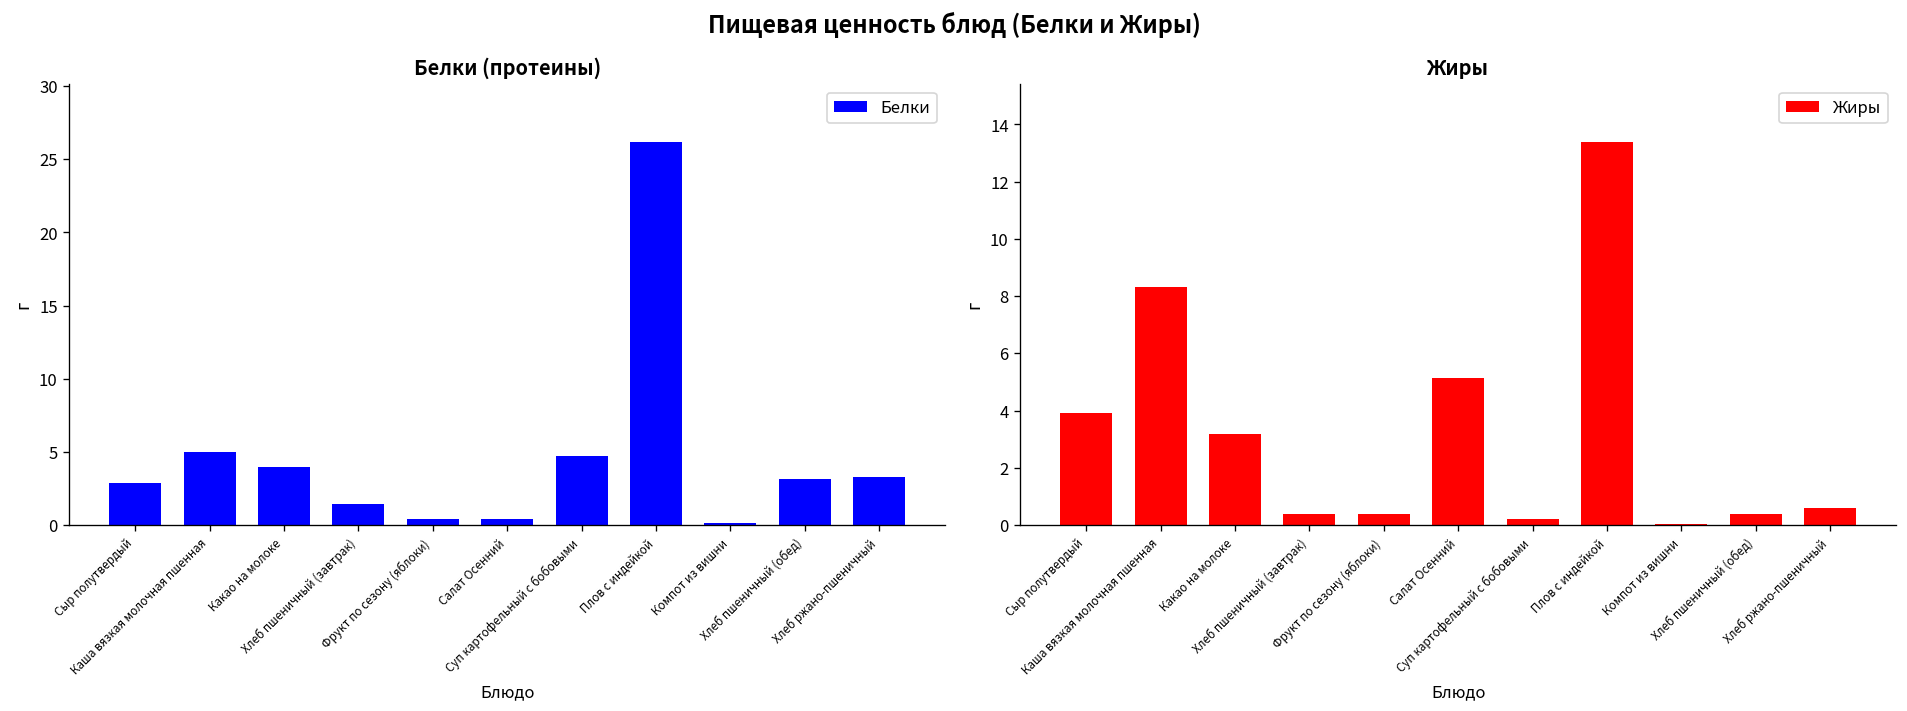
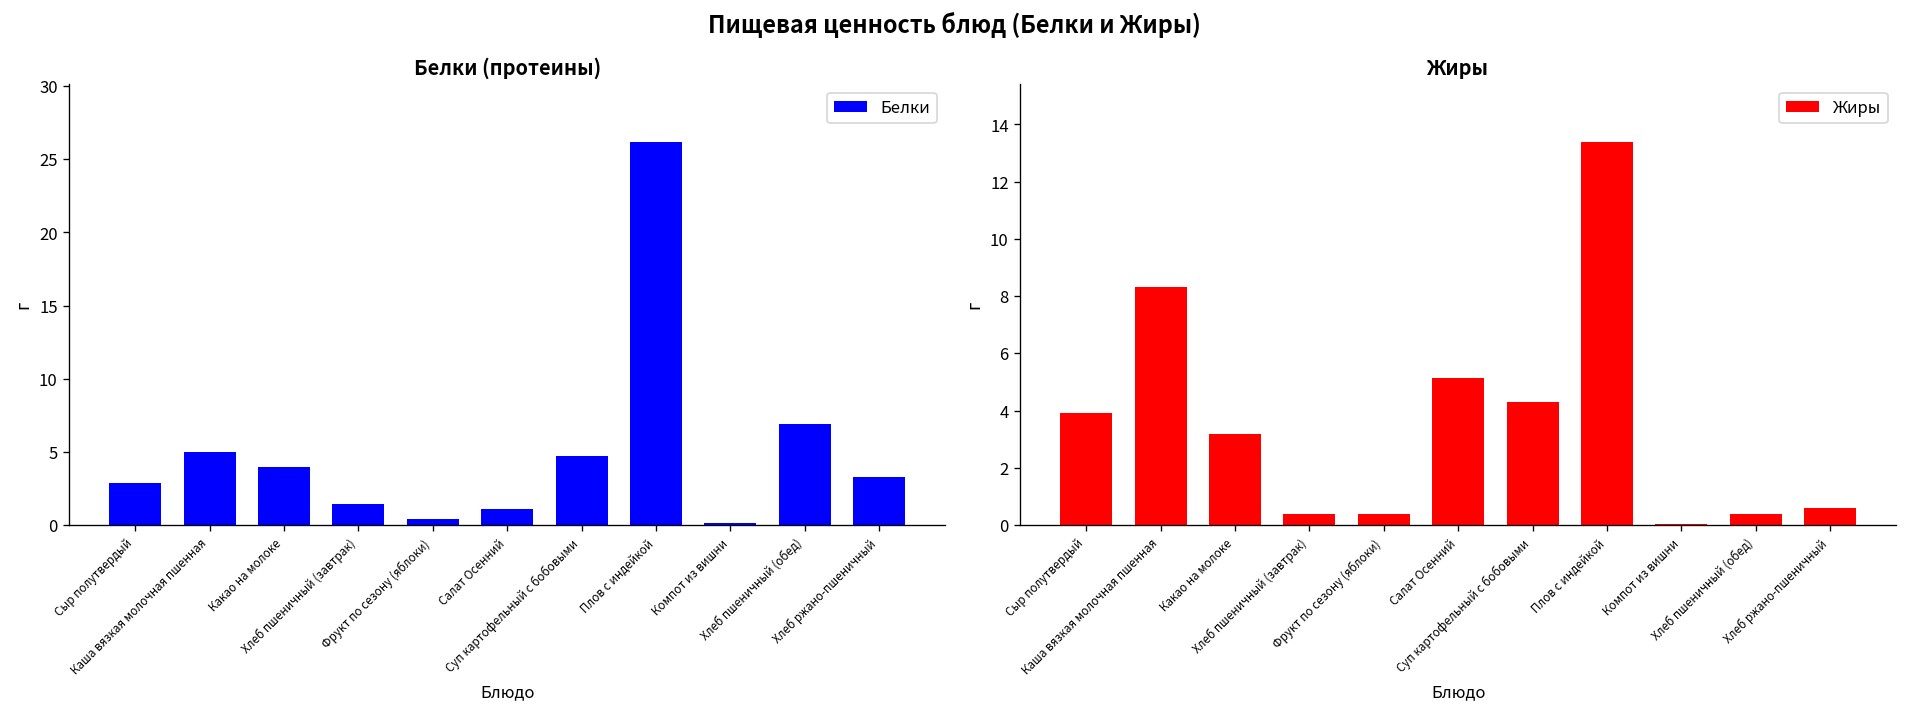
  {
    "Белки (протеины)": {
      "Сыр полутвердый": 2.9,
      "Каша вязкая молочная пшенная": 5.0,
      "Какао на молоке": 4.0,
      "Хлеб пшеничный (завтрак)": 1.4,
      "Фрукт по сезону (яблоки)": 0.4,
-     "Салат Осенний": 0.4,
+     "Салат Осенний": 1.1,
      "Суп картофельный с бобовыми": 4.7,
      "Плов с индейкой": 26.2,
-     "Хлеб пшеничный (обед)": 3.2,
+     "Хлеб пшеничный (обед)": 6.9,
      "Хлеб ржано-пшеничный": 3.3
    },
    "Жиры": {
      "Сыр полутвердый": 3.9,
      "Каша вязкая молочная пшенная": 8.3,
      "Какао на молоке": 3.2,
      "Хлеб пшеничный (завтрак)": 0.4,
      "Фрукт по сезону (яблоки)": 0.4,
      "Салат Осенний": 5.2,
-     "Суп картофельный с бобовыми": 0.2,
+     "Суп картофельный с бобовыми": 4.3,
      "Плов с индейкой": 13.4,
      "Хлеб пшеничный (обед)": 0.4,
      "Хлеб ржано-пшеничный": 0.6
    }
  }
